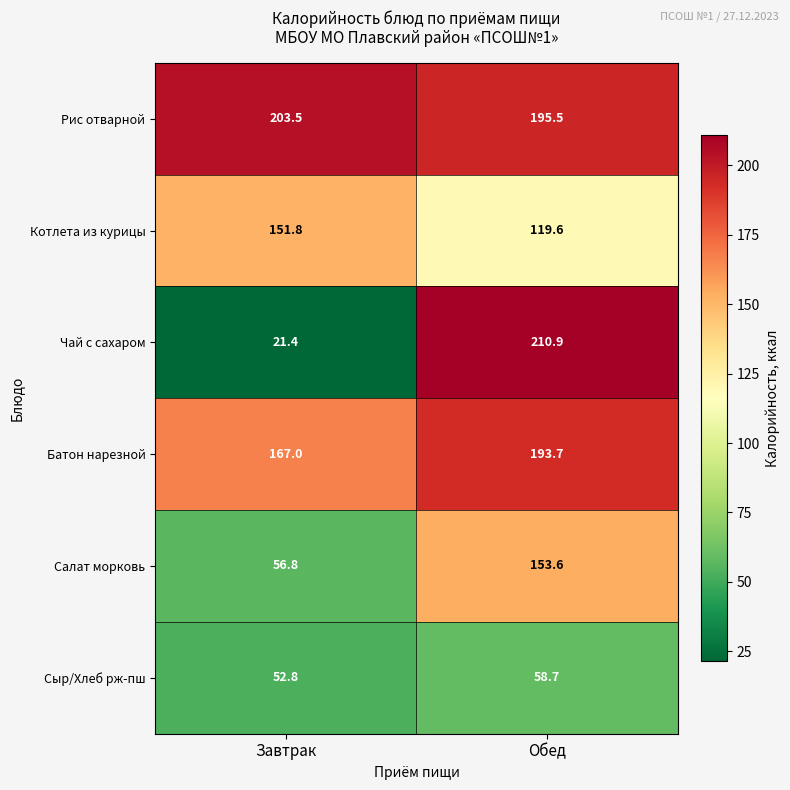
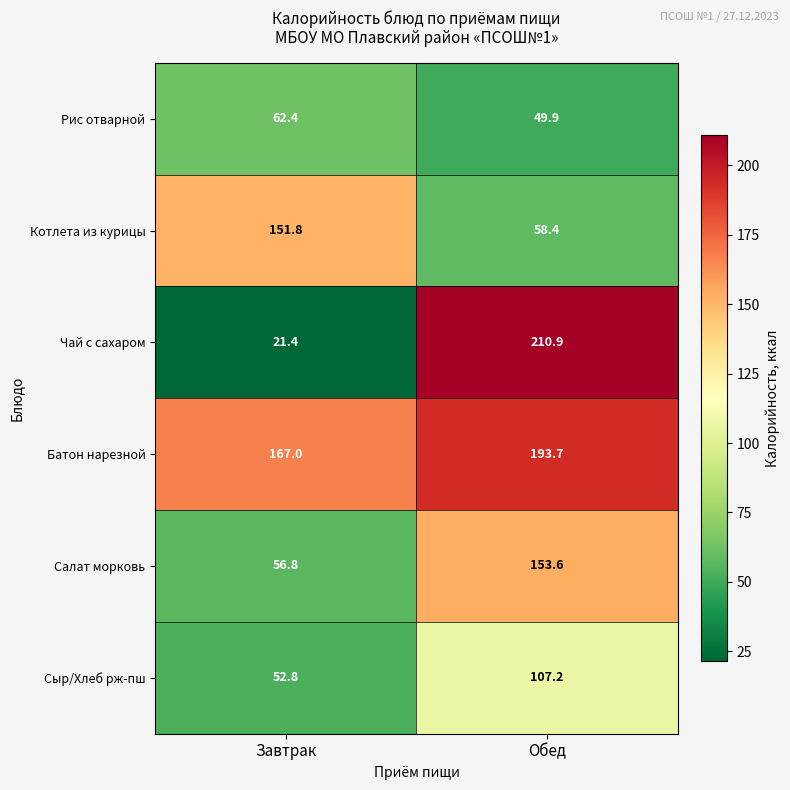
  {
    "Рис отварной": {
-     "Завтрак": 203.5,
-     "Обед": 195.5
+     "Завтрак": 62.4,
+     "Обед": 49.9
    },
    "Котлета из курицы": {
      "Завтрак": 151.8,
-     "Обед": 119.6
+     "Обед": 58.4
    },
    "Чай с сахаром": {
      "Завтрак": 21.4,
      "Обед": 210.9
    },
    "Батон нарезной": {
      "Завтрак": 167.0,
      "Обед": 193.7
    },
    "Салат морковь": {
      "Завтрак": 56.8,
      "Обед": 153.6
    },
    "Сыр/Хлеб рж-пш": {
      "Завтрак": 52.8,
-     "Обед": 58.7
+     "Обед": 107.2
    }
  }
